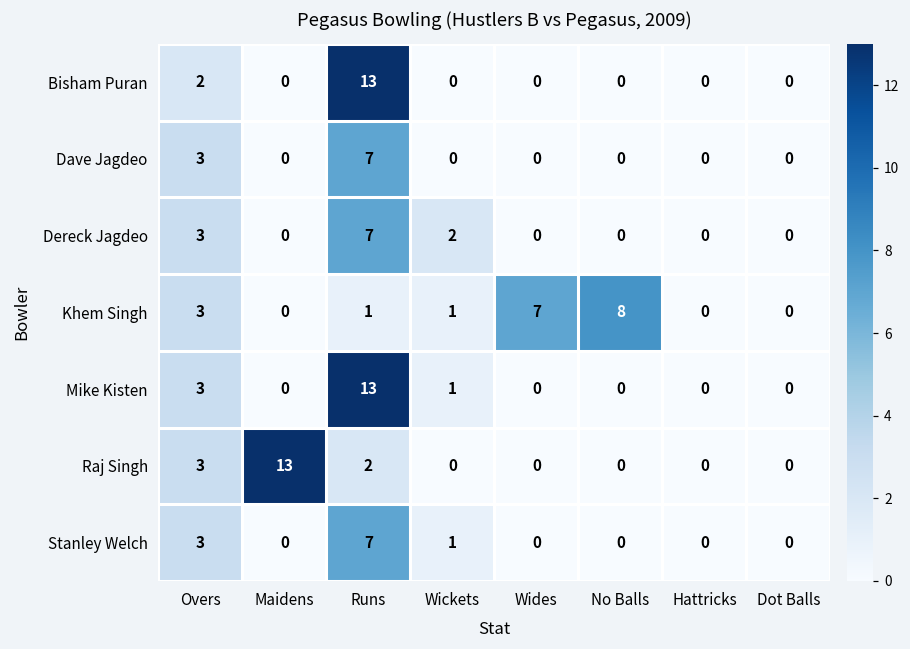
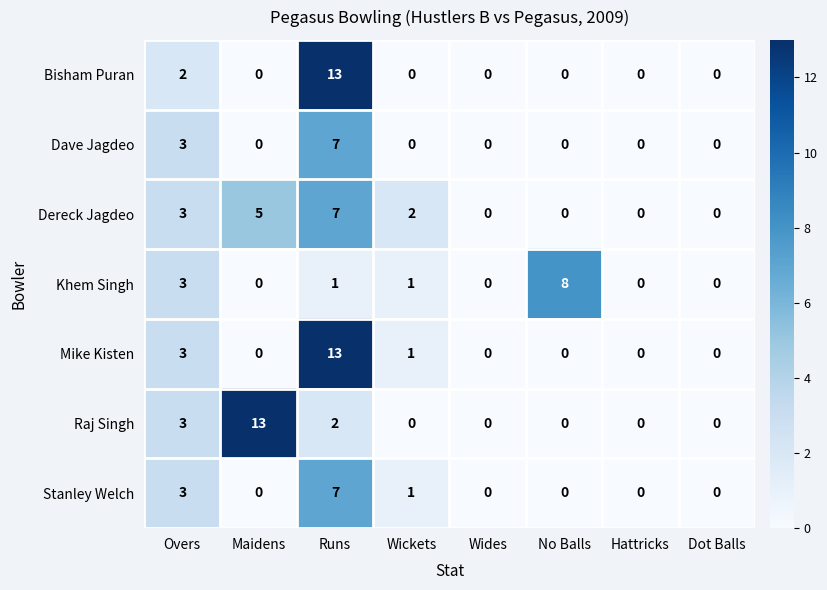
  {
    "Bisham Puran": {
      "Overs": 2,
      "Maidens": 0,
      "Runs": 13,
      "Wickets": 0,
      "Wides": 0,
      "No Balls": 0,
      "Hattricks": 0,
      "Dot Balls": 0
    },
    "Dave Jagdeo": {
      "Overs": 3,
      "Maidens": 0,
      "Runs": 7,
      "Wickets": 0,
      "Wides": 0,
      "No Balls": 0,
      "Hattricks": 0,
      "Dot Balls": 0
    },
    "Dereck Jagdeo": {
      "Overs": 3,
-     "Maidens": 0,
+     "Maidens": 5,
      "Runs": 7,
      "Wickets": 2,
      "Wides": 0,
      "No Balls": 0,
      "Hattricks": 0,
      "Dot Balls": 0
    },
    "Khem Singh": {
      "Overs": 3,
      "Maidens": 0,
      "Runs": 1,
      "Wickets": 1,
-     "Wides": 7,
+     "Wides": 0,
      "No Balls": 8,
      "Hattricks": 0,
      "Dot Balls": 0
    },
    "Mike Kisten": {
      "Overs": 3,
      "Maidens": 0,
      "Runs": 13,
      "Wickets": 1,
      "Wides": 0,
      "No Balls": 0,
      "Hattricks": 0,
      "Dot Balls": 0
    },
    "Raj Singh": {
      "Overs": 3,
      "Maidens": 13,
      "Runs": 2,
      "Wickets": 0,
      "Wides": 0,
      "No Balls": 0,
      "Hattricks": 0,
      "Dot Balls": 0
    },
    "Stanley Welch": {
      "Overs": 3,
      "Maidens": 0,
      "Runs": 7,
      "Wickets": 1,
      "Wides": 0,
      "No Balls": 0,
      "Hattricks": 0,
      "Dot Balls": 0
    }
  }
